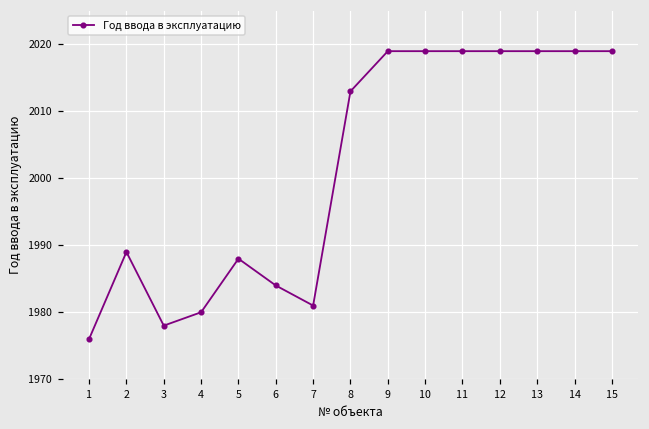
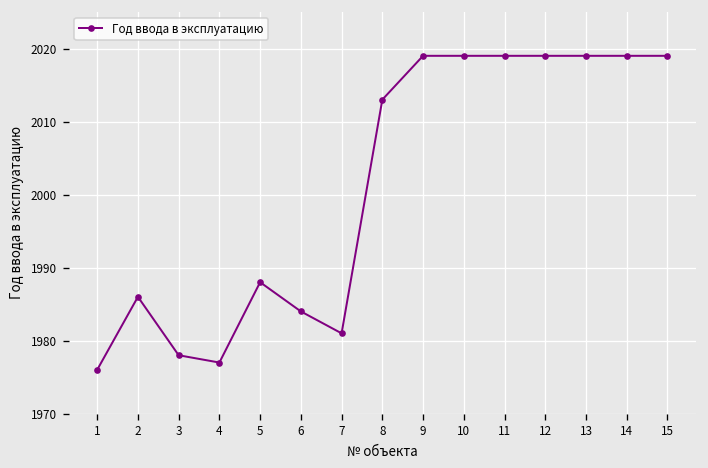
  {
    "1": 1976,
-   "2": 1989,
+   "2": 1986,
    "3": 1978,
-   "4": 1980,
+   "4": 1977,
    "5": 1988,
    "6": 1984,
    "7": 1981,
    "8": 2013,
    "9": 2019,
    "10": 2019,
    "11": 2019,
    "12": 2019,
    "13": 2019,
    "14": 2019,
    "15": 2019
  }
